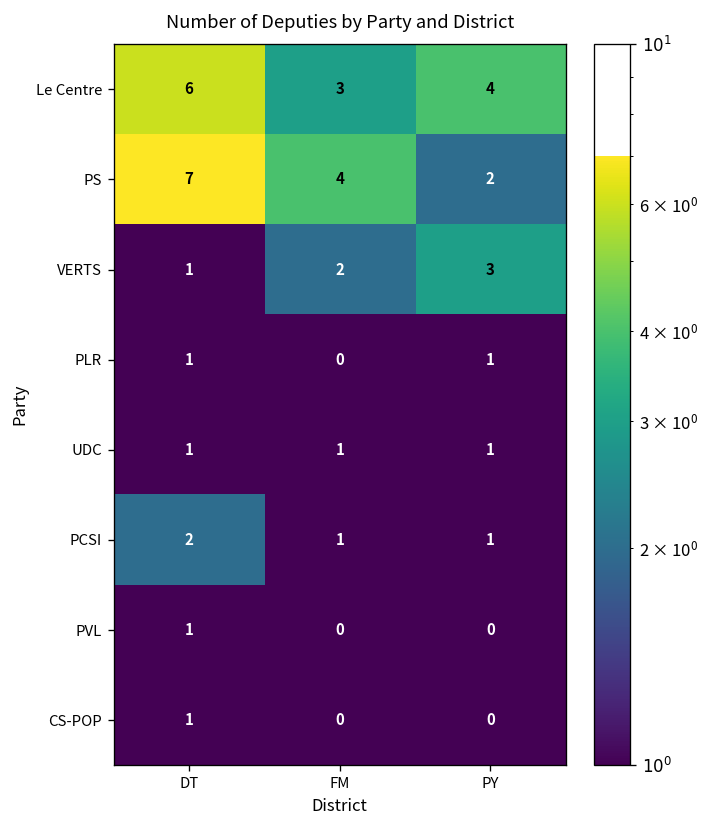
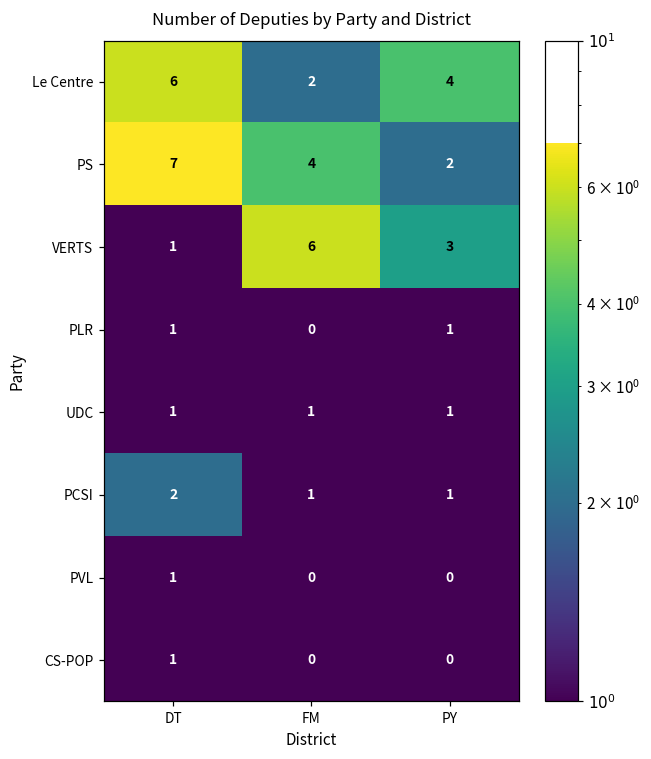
  {
    "Le Centre": {
      "DT": 6,
-     "FM": 3,
+     "FM": 2,
      "PY": 4
    },
    "PS": {
      "DT": 7,
      "FM": 4,
      "PY": 2
    },
    "VERTS": {
      "DT": 1,
-     "FM": 2,
+     "FM": 6,
      "PY": 3
    },
    "PLR": {
      "DT": 1,
      "FM": 0,
      "PY": 1
    },
    "UDC": {
      "DT": 1,
      "FM": 1,
      "PY": 1
    },
    "PCSI": {
      "DT": 2,
      "FM": 1,
      "PY": 1
    },
    "PVL": {
      "DT": 1,
      "FM": 0,
      "PY": 0
    },
    "CS-POP": {
      "DT": 1,
      "FM": 0,
      "PY": 0
    }
  }
